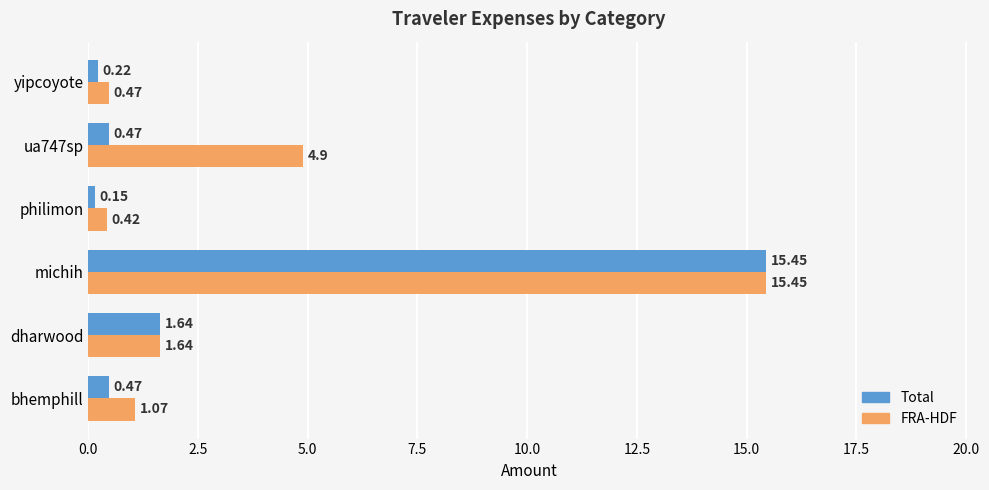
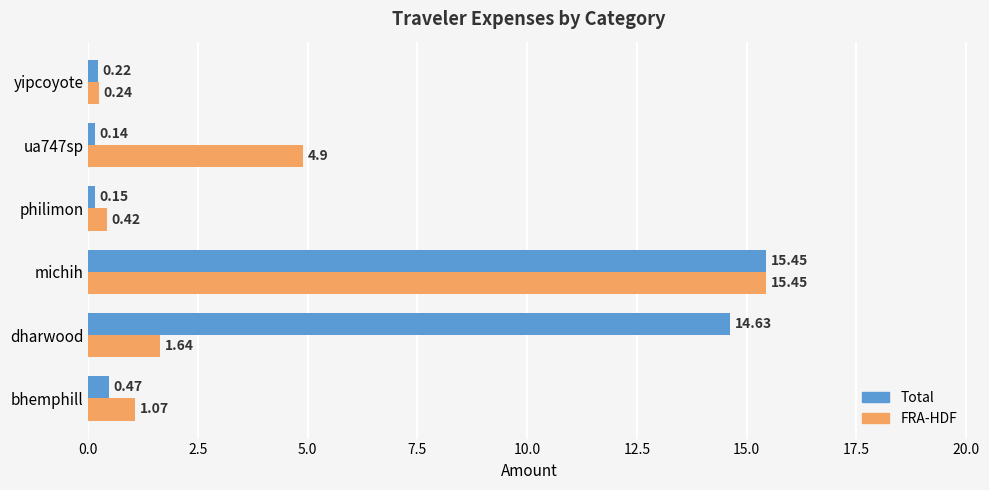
  {
    "Total": {
      "yipcoyote": 0.22,
-     "ua747sp": 0.47,
+     "ua747sp": 0.14,
      "philimon": 0.15,
      "michih": 15.45,
-     "dharwood": 1.64,
+     "dharwood": 14.63,
      "bhemphill": 0.47
    },
    "FRA-HDF": {
-     "yipcoyote": 0.47,
+     "yipcoyote": 0.24,
      "ua747sp": 4.9,
      "philimon": 0.42,
      "michih": 15.45,
      "dharwood": 1.64,
      "bhemphill": 1.07
    }
  }
